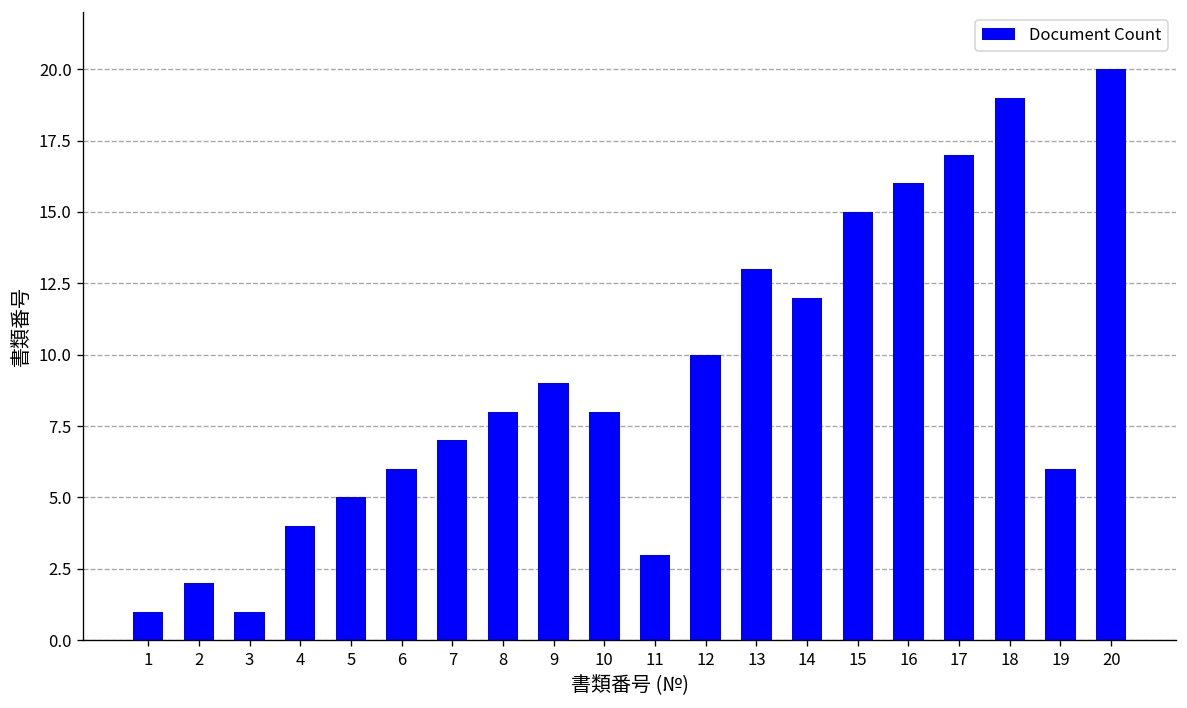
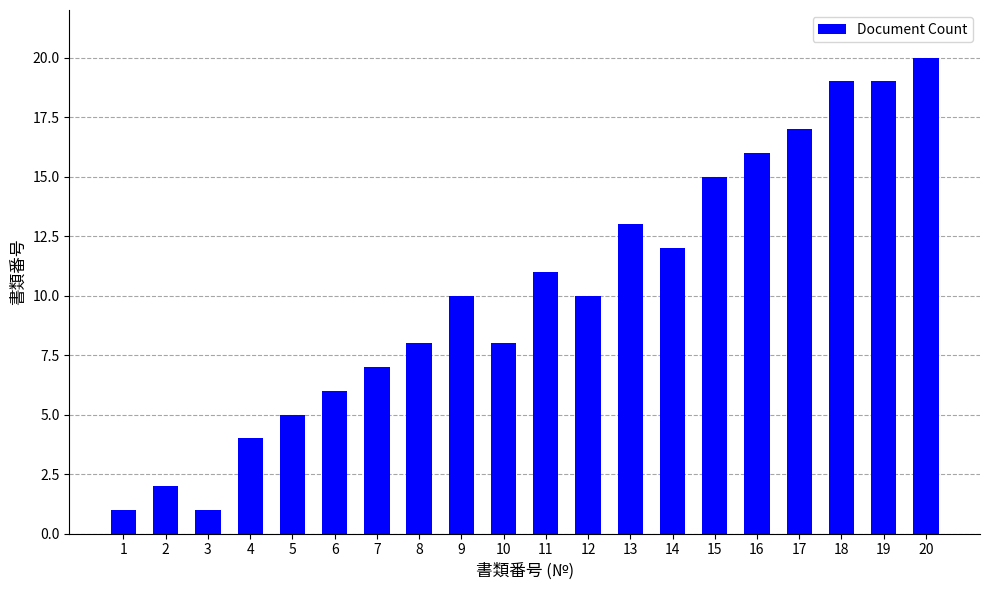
  {
    "1": 1,
    "2": 2,
    "3": 1,
    "4": 4,
    "5": 5,
    "6": 6,
    "7": 7,
    "8": 8,
-   "9": 9,
+   "9": 10,
    "10": 8,
-   "11": 3,
+   "11": 11,
    "12": 10,
    "13": 13,
    "14": 12,
    "15": 15,
    "16": 16,
    "17": 17,
    "18": 19,
-   "19": 6,
+   "19": 19,
    "20": 20
  }
